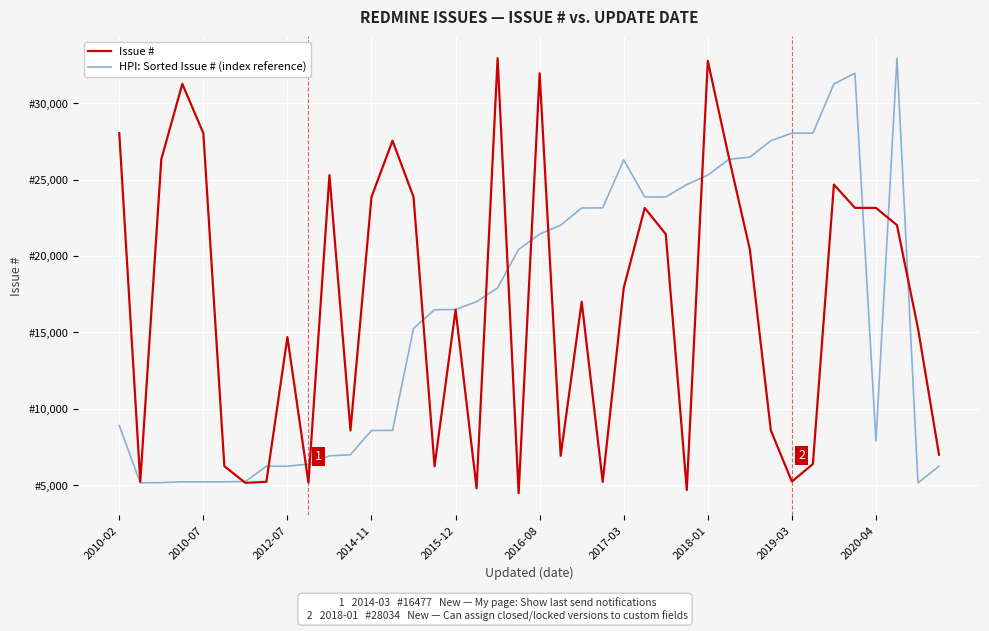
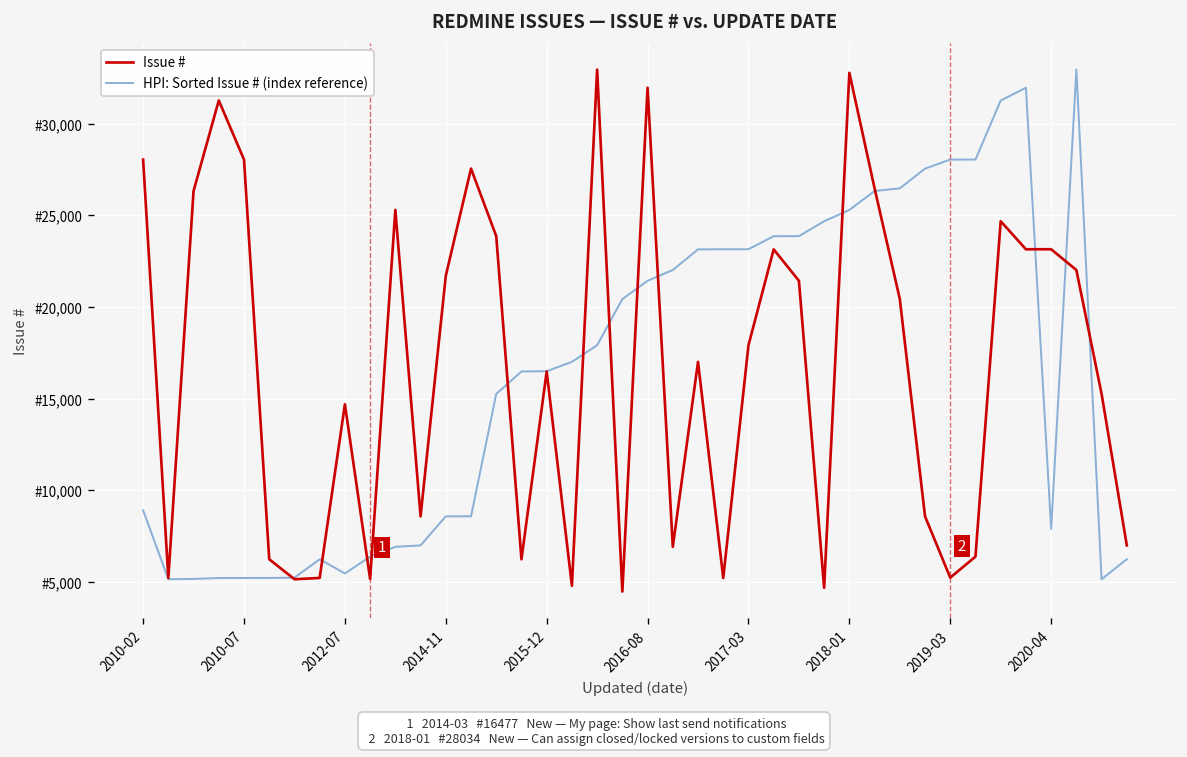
  {
    "Issue #": {
      "2010-02": "#28,000",
      "2012-07": "#14,700",
-     "2014-11": "#23,900",
+     "2014-11": "#21,700",
      "2016-08": "#32,000",
      "2017-03": "#17,900",
      "2019-03": "#5,200",
      "2020-04": "#23,100"
    },
    "HPI: Sorted Issue # (index reference)": {
      "2010-02": "#8,900",
-     "2012-07": "#6,200",
+     "2012-07": "#5,500",
      "2014-11": "#8,600",
      "2016-08": "#21,400",
-     "2017-03": "#26,300",
+     "2017-03": "#23,100",
      "2019-03": "#28,000",
      "2020-04": "#7,900"
    }
  }
